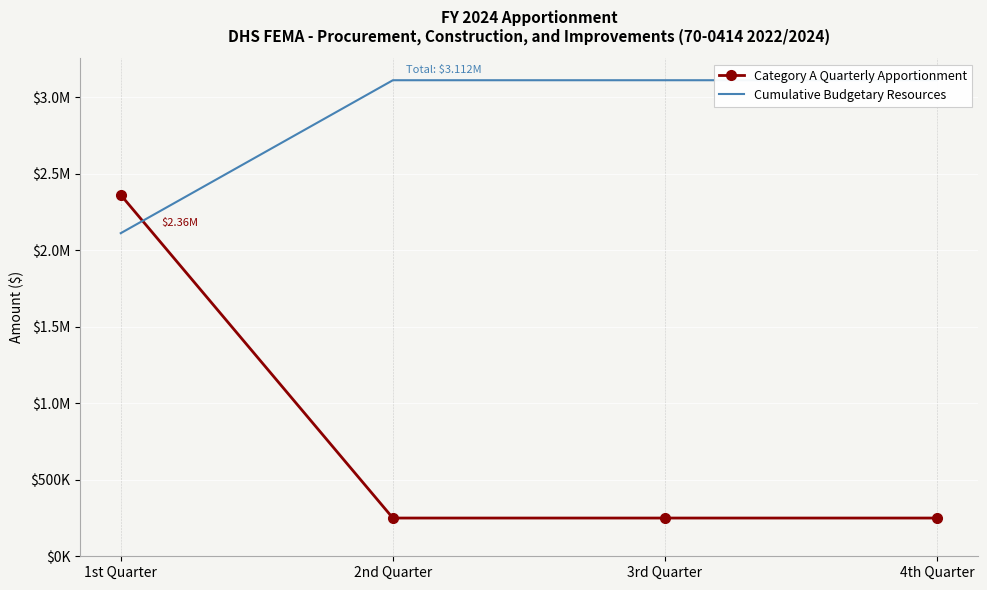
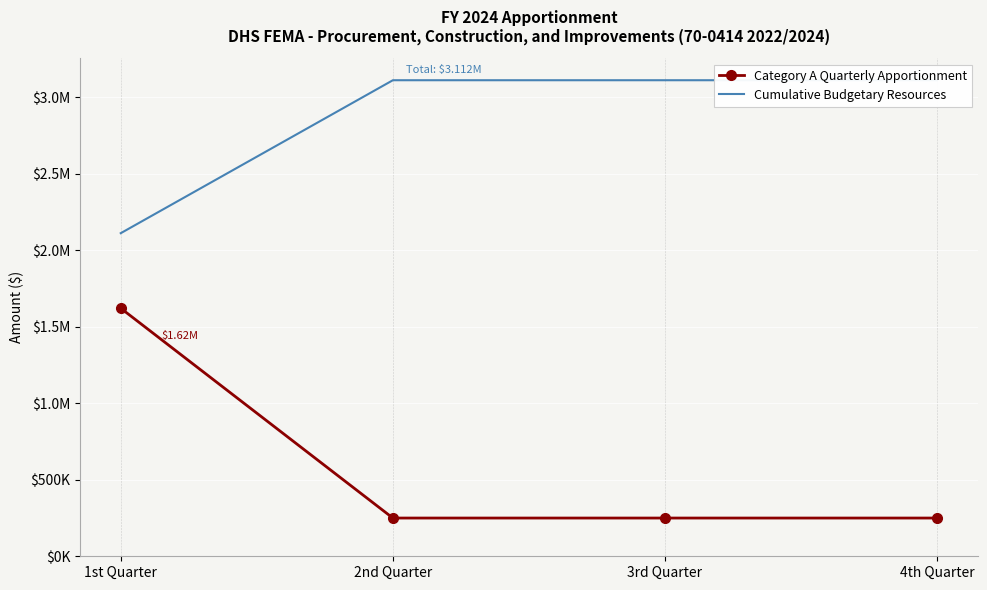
  {
    "Category A Quarterly Apportionment": {
-     "1st Quarter": "$2.36M"
+     "1st Quarter": "$1.62M"
    },
    "Cumulative Budgetary Resources": {
      "2nd Quarter": "$3.112M"
    }
  }
